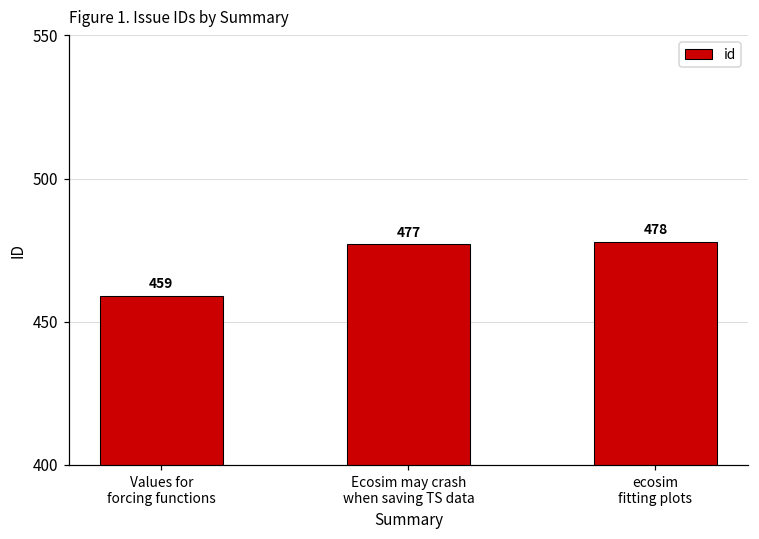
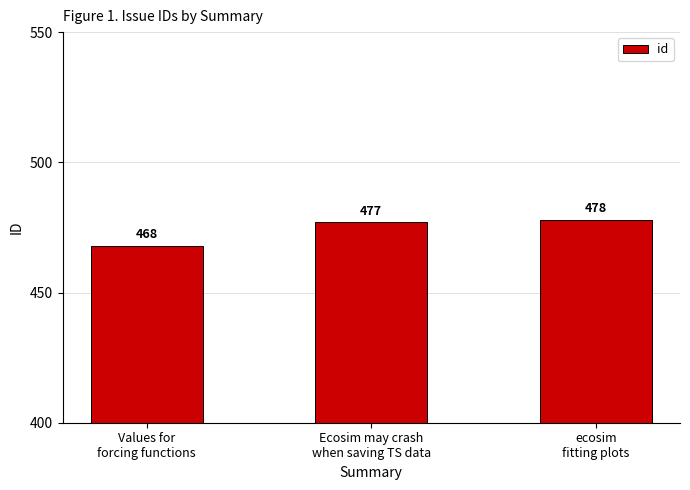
  {
-   "Values for forcing functions": 459,
+   "Values for forcing functions": 468,
    "Ecosim may crash when saving TS data": 477,
    "ecosim fitting plots": 478
  }
